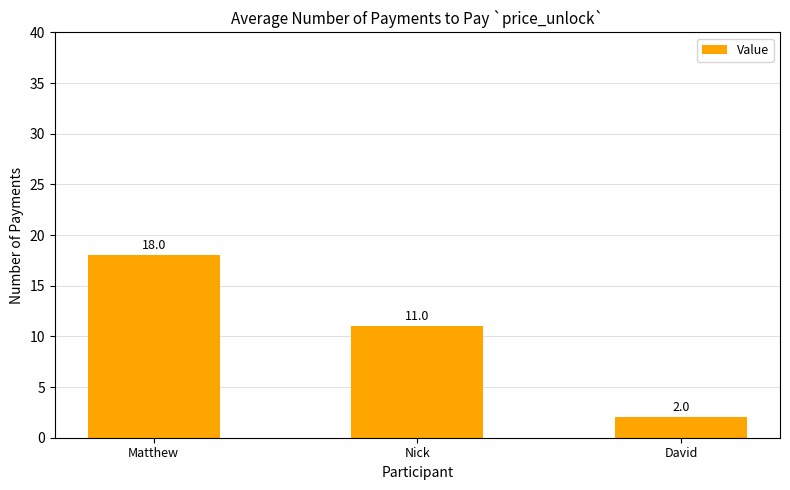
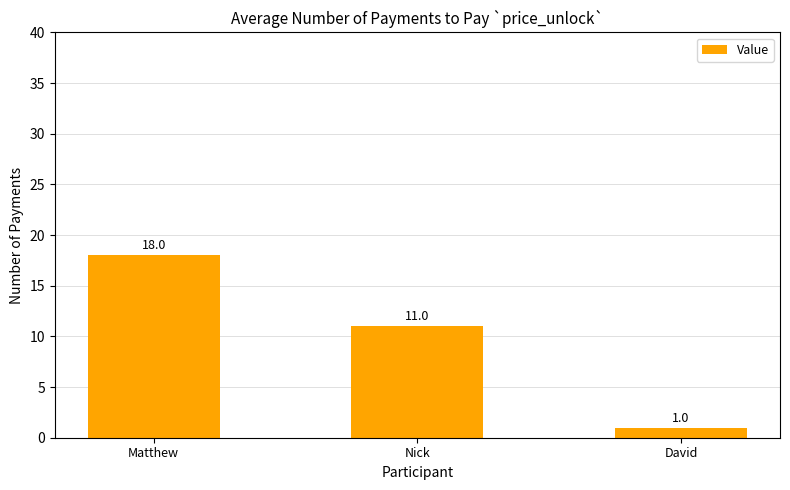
  {
    "Matthew": 18.0,
    "Nick": 11.0,
-   "David": 2.0
+   "David": 1.0
  }
